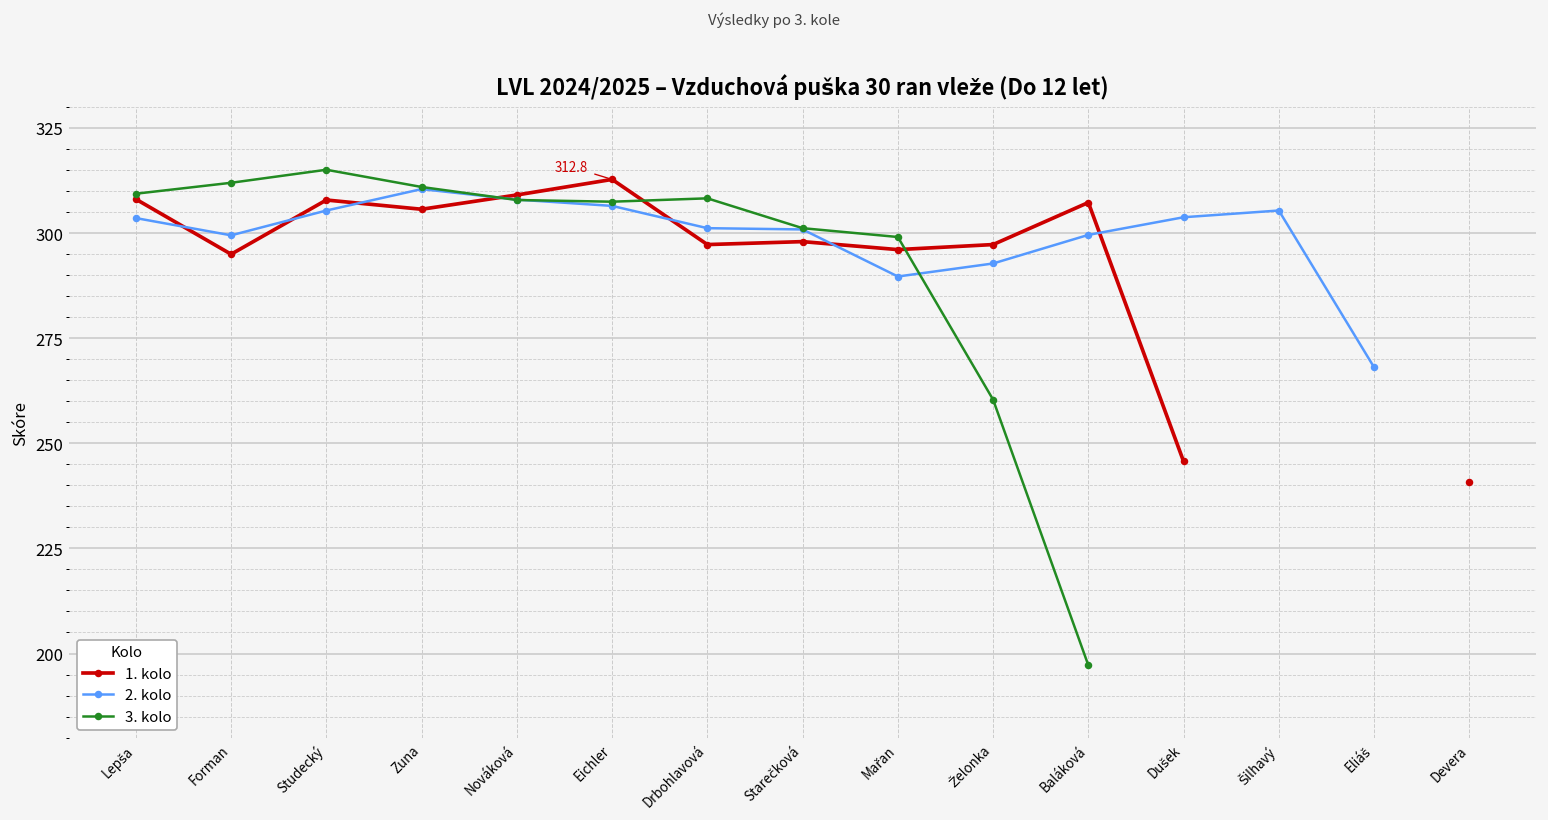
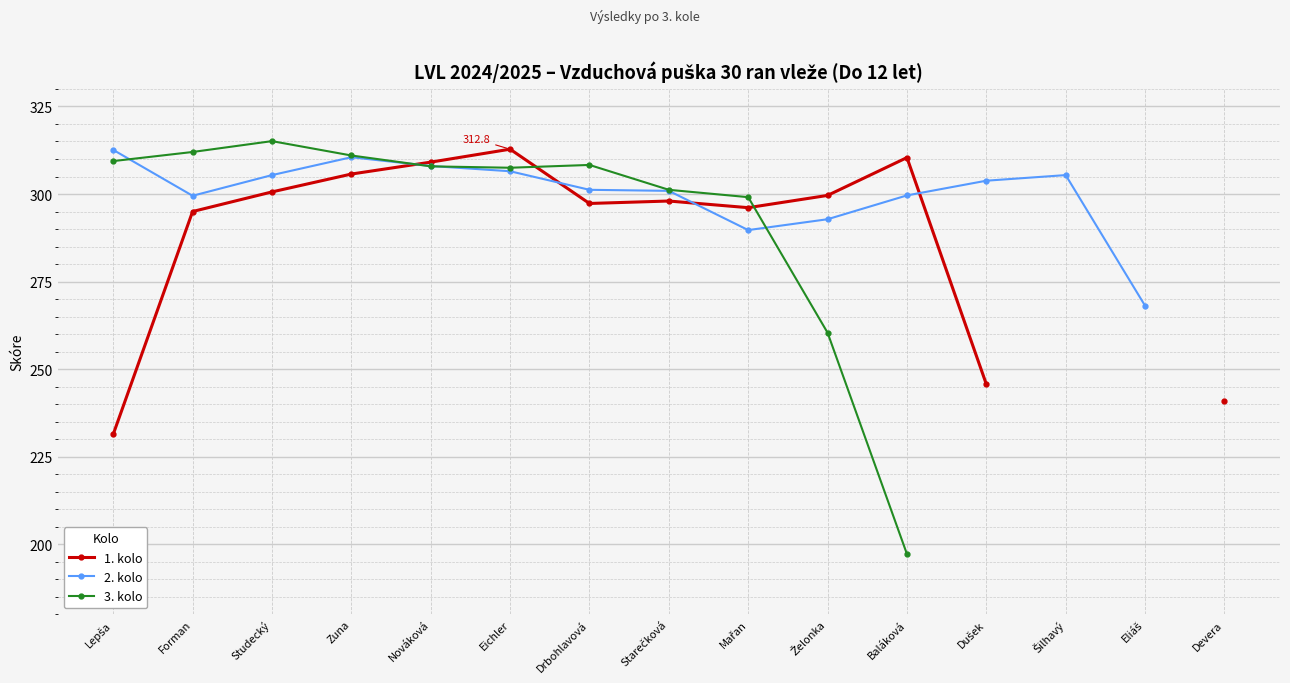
  {
    "1. kolo": {
-     "Lepša": 308,
+     "Lepša": 231,
      "Forman": 295,
-     "Studecký": 308,
+     "Studecký": 301,
      "Zuna": 306,
      "Nováková": 309,
      "Drbohlavová": 297,
      "Starečková": 298,
      "Mařan": 296,
-     "Želonka": 297,
-     "Baláková": 307,
+     "Želonka": 300,
+     "Baláková": 310,
      "Dušek": 246,
      "Devera": 241
    },
    "2. kolo": {
-     "Lepša": 304,
+     "Lepša": 313,
      "Forman": 300,
      "Studecký": 305,
      "Eichler": 307,
      "Drbohlavová": 301,
      "Mařan": 290,
      "Želonka": 293,
      "Baláková": 300,
      "Dušek": 304,
      "Šilhavý": 305,
      "Eliáš": 268
    },
    "3. kolo": {
      "Lepša": 309,
      "Forman": 312,
      "Studecký": 315,
      "Eichler": 308,
      "Drbohlavová": 308,
      "Mařan": 299,
      "Želonka": 260,
      "Baláková": 197
    }
  }
